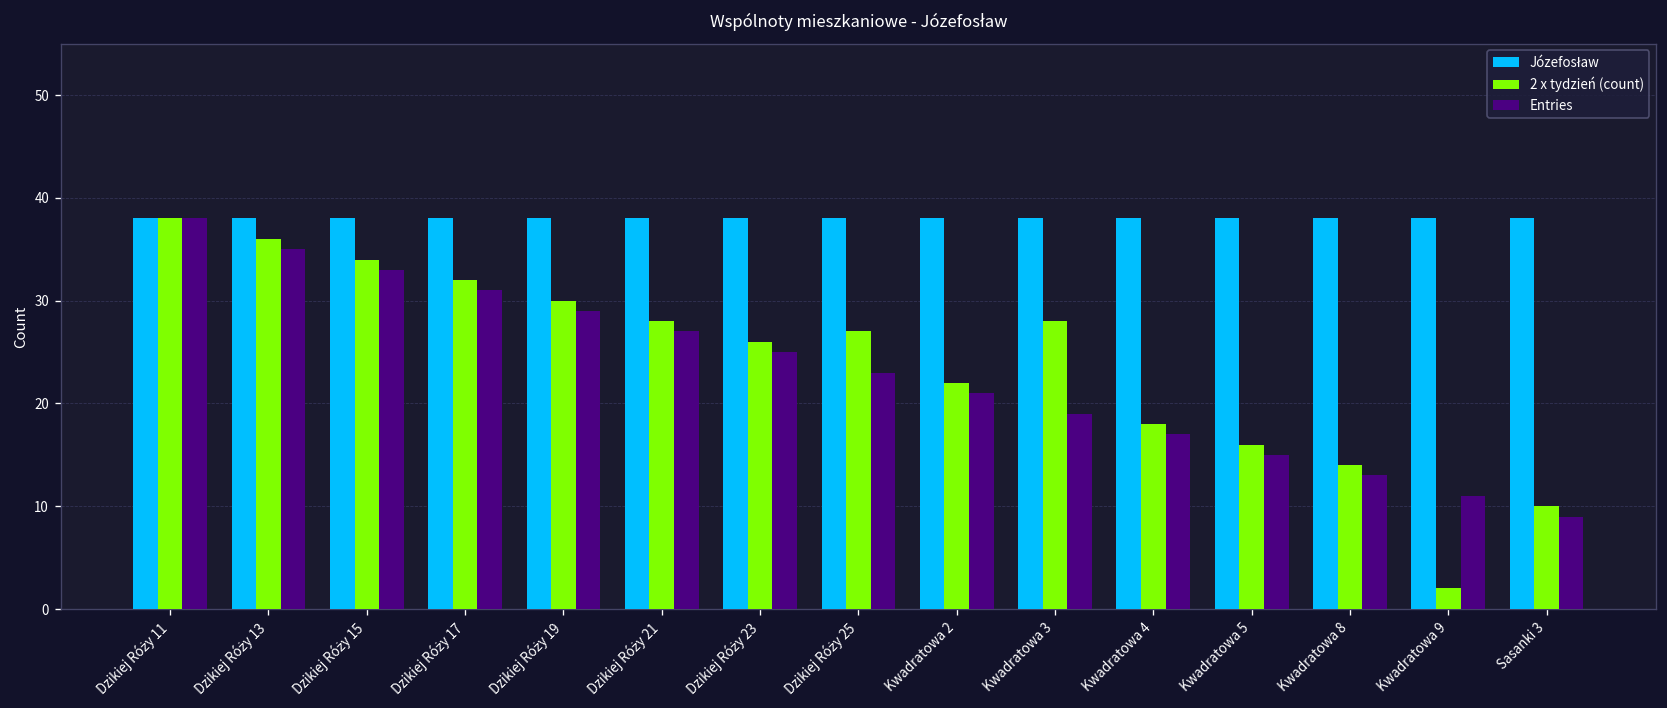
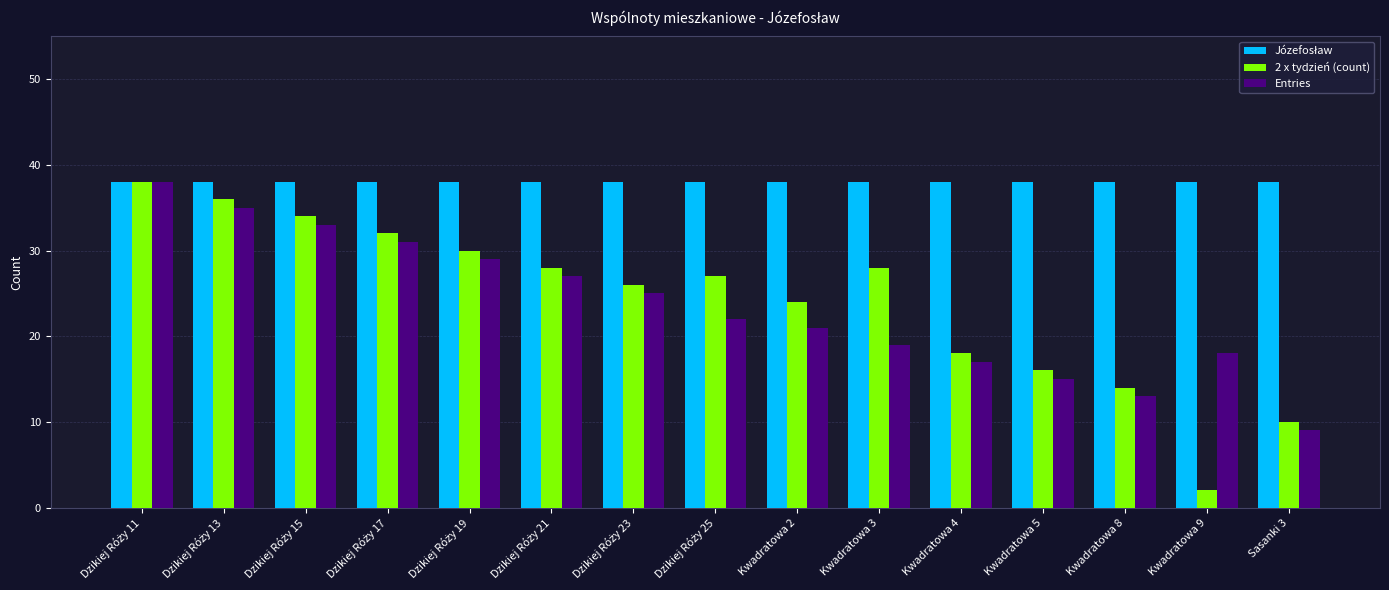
  {
    "Józefosław": {
      "Dzikiej Róży 11": 38,
      "Dzikiej Róży 13": 38,
      "Dzikiej Róży 15": 38,
      "Dzikiej Róży 17": 38,
      "Dzikiej Róży 19": 38,
      "Dzikiej Róży 21": 38,
      "Dzikiej Róży 23": 38,
      "Dzikiej Róży 25": 38,
      "Kwadratowa 2": 38,
      "Kwadratowa 3": 38,
      "Kwadratowa 4": 38,
      "Kwadratowa 5": 38,
      "Kwadratowa 8": 38,
      "Kwadratowa 9": 38,
      "Sasanki 3": 38
    },
    "2 x tydzień (count)": {
      "Dzikiej Róży 11": 38,
      "Dzikiej Róży 13": 36,
      "Dzikiej Róży 15": 34,
      "Dzikiej Róży 17": 32,
      "Dzikiej Róży 19": 30,
      "Dzikiej Róży 21": 28,
      "Dzikiej Róży 23": 26,
      "Dzikiej Róży 25": 27,
-     "Kwadratowa 2": 22,
+     "Kwadratowa 2": 24,
      "Kwadratowa 3": 28,
      "Kwadratowa 4": 18,
      "Kwadratowa 5": 16,
      "Kwadratowa 8": 14,
      "Kwadratowa 9": 2,
      "Sasanki 3": 10
    },
    "Entries": {
      "Dzikiej Róży 11": 38,
      "Dzikiej Róży 13": 35,
      "Dzikiej Róży 15": 33,
      "Dzikiej Róży 17": 31,
      "Dzikiej Róży 19": 29,
      "Dzikiej Róży 21": 27,
      "Dzikiej Róży 23": 25,
-     "Dzikiej Róży 25": 23,
+     "Dzikiej Róży 25": 22,
      "Kwadratowa 2": 21,
      "Kwadratowa 3": 19,
      "Kwadratowa 4": 17,
      "Kwadratowa 5": 15,
      "Kwadratowa 8": 13,
-     "Kwadratowa 9": 11,
+     "Kwadratowa 9": 18,
      "Sasanki 3": 9
    }
  }
